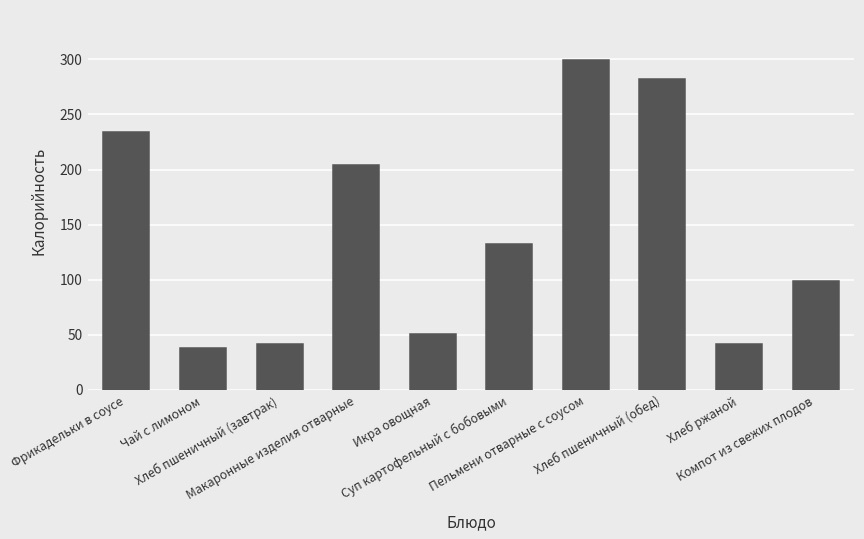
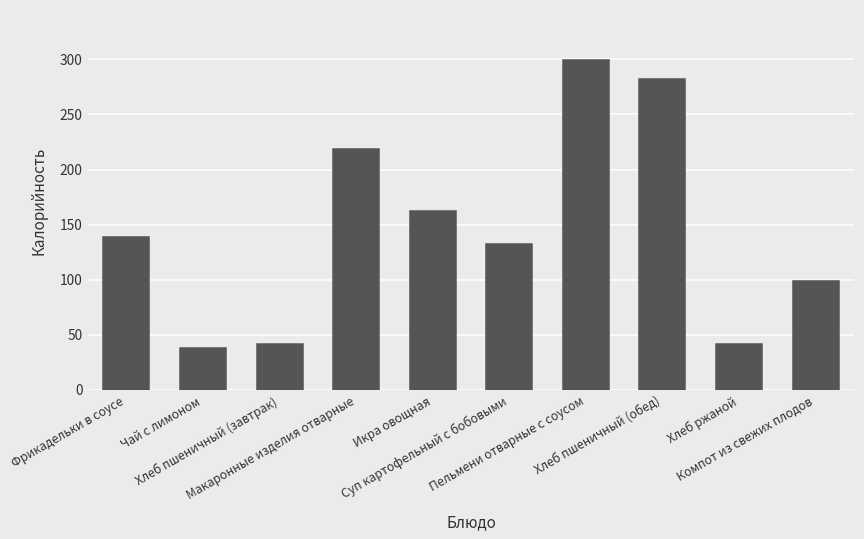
  {
-   "Фрикадельки в соусе": 234,
+   "Фрикадельки в соусе": 139,
    "Чай с лимоном": 38,
    "Хлеб пшеничный (завтрак)": 42,
-   "Макаронные изделия отварные": 204,
-   "Икра овощная": 51,
+   "Макаронные изделия отварные": 219,
+   "Икра овощная": 162,
    "Суп картофельный с бобовыми": 132,
    "Пельмени отварные с соусом": 299,
    "Хлеб пшеничный (обед)": 282,
    "Хлеб ржаной": 42,
    "Компот из свежих плодов": 99
  }
